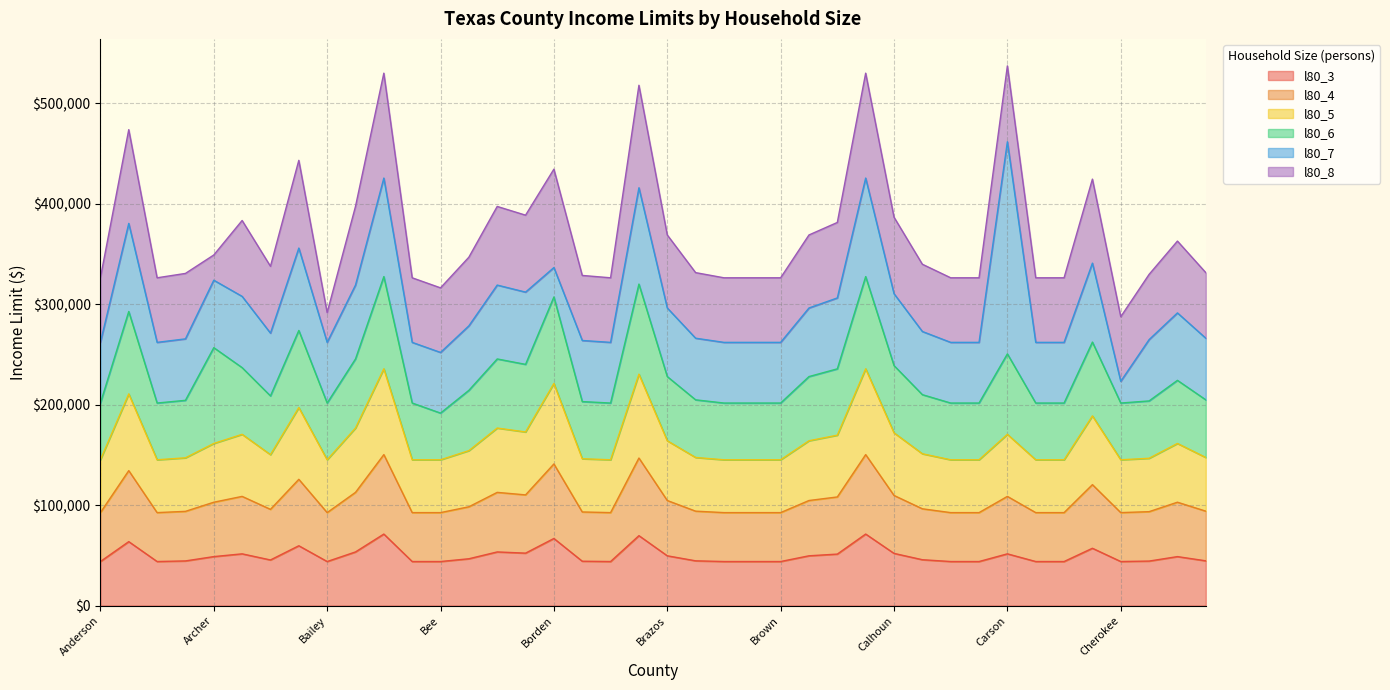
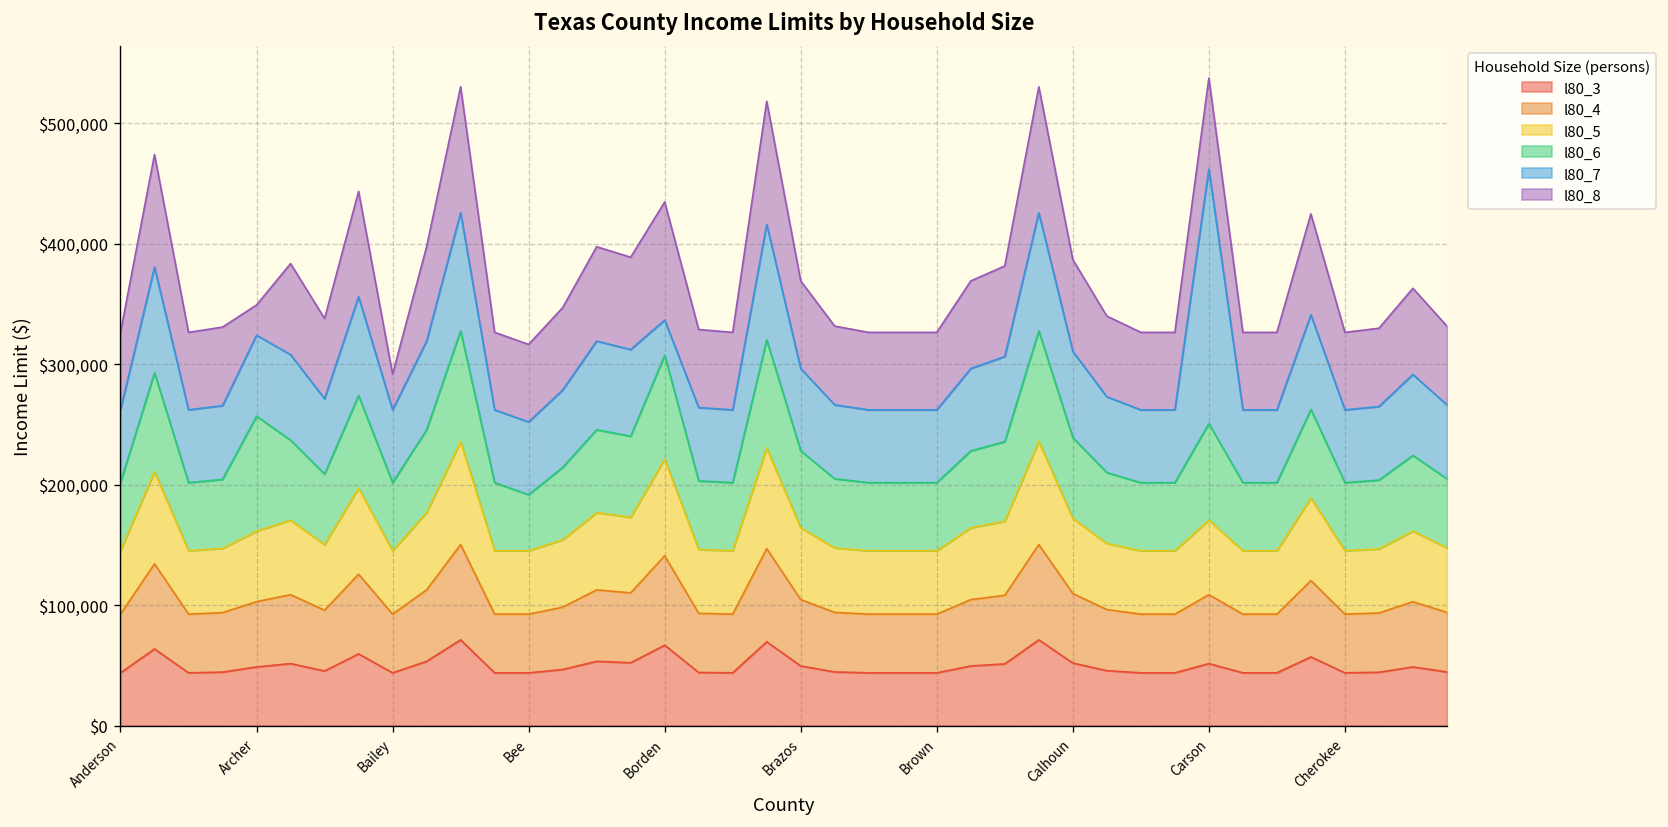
  {
    "l80_6": {
      "Anderson": "$57,000",
      "Archer": "$95,000",
      "Bailey": "$57,000",
      "Bee": "$46,000",
      "Borden": "$86,000",
      "Brazos": "$64,000",
      "Brown": "$57,000",
      "Calhoun": "$67,000",
      "Carson": "$80,000",
      "Cherokee": "$57,000"
    },
    "l80_7": {
      "Anderson": "$60,000",
      "Archer": "$67,000",
      "Bailey": "$60,000",
      "Bee": "$60,000",
      "Borden": "$29,000",
      "Brazos": "$68,000",
      "Brown": "$60,000",
      "Calhoun": "$72,000",
      "Carson": "$211,000",
-     "Cherokee": "$22,000"
+     "Cherokee": "$60,000"
    },
    "l80_8": {
      "Anderson": "$64,000",
      "Archer": "$25,000",
      "Bailey": "$30,000",
      "Bee": "$64,000",
      "Borden": "$98,000",
      "Brazos": "$73,000",
      "Brown": "$64,000",
      "Calhoun": "$76,000",
      "Carson": "$76,000",
      "Cherokee": "$64,000"
    }
  }
